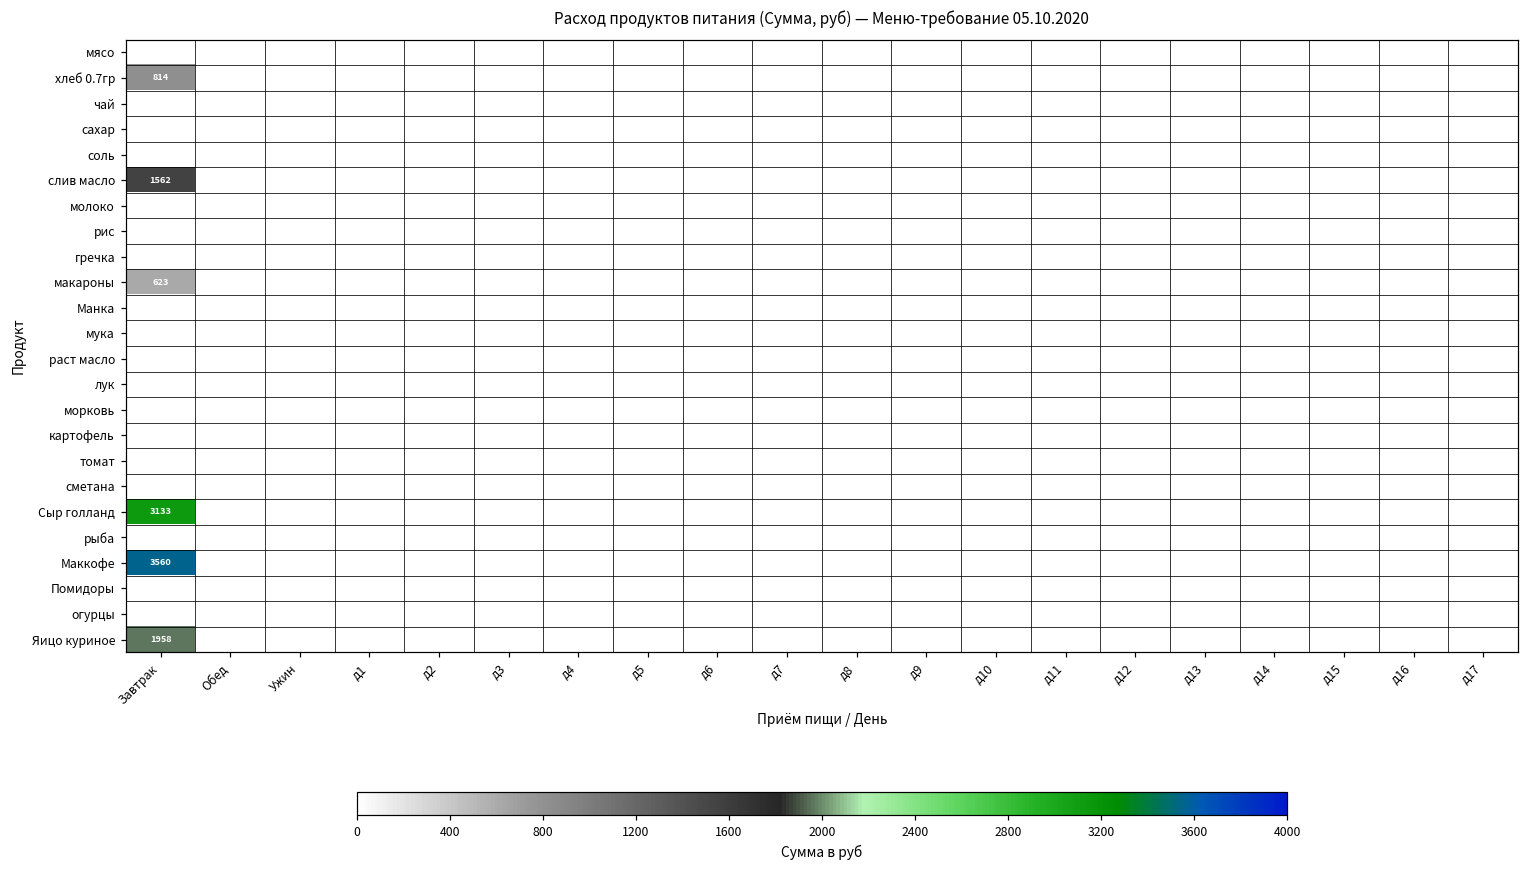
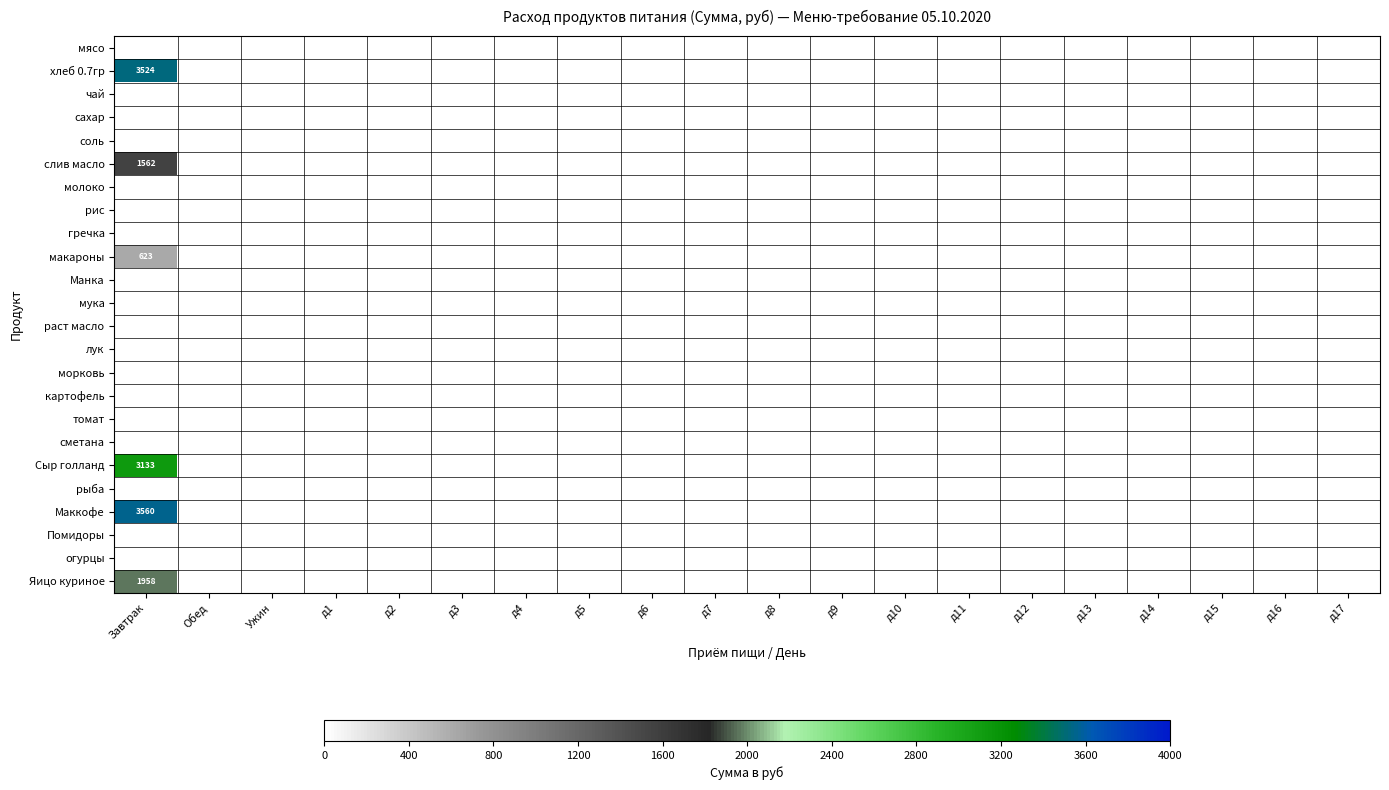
  {
    "хлеб 0.7гр": {
-     "Завтрак": 814
+     "Завтрак": 3524
    },
    "слив масло": {
      "Завтрак": 1562
    },
    "макароны": {
      "Завтрак": 623
    },
    "Сыр голланд": {
      "Завтрак": 3133
    },
    "Маккофе": {
      "Завтрак": 3560
    },
    "Яицо куриное": {
      "Завтрак": 1958
    }
  }
